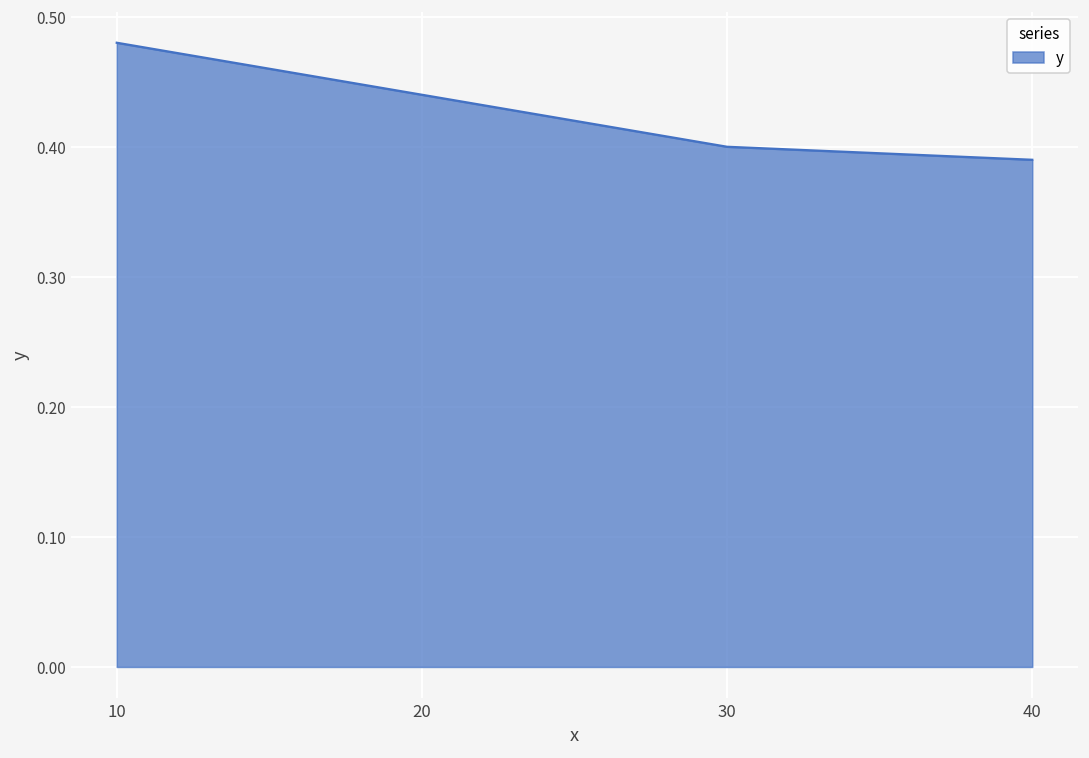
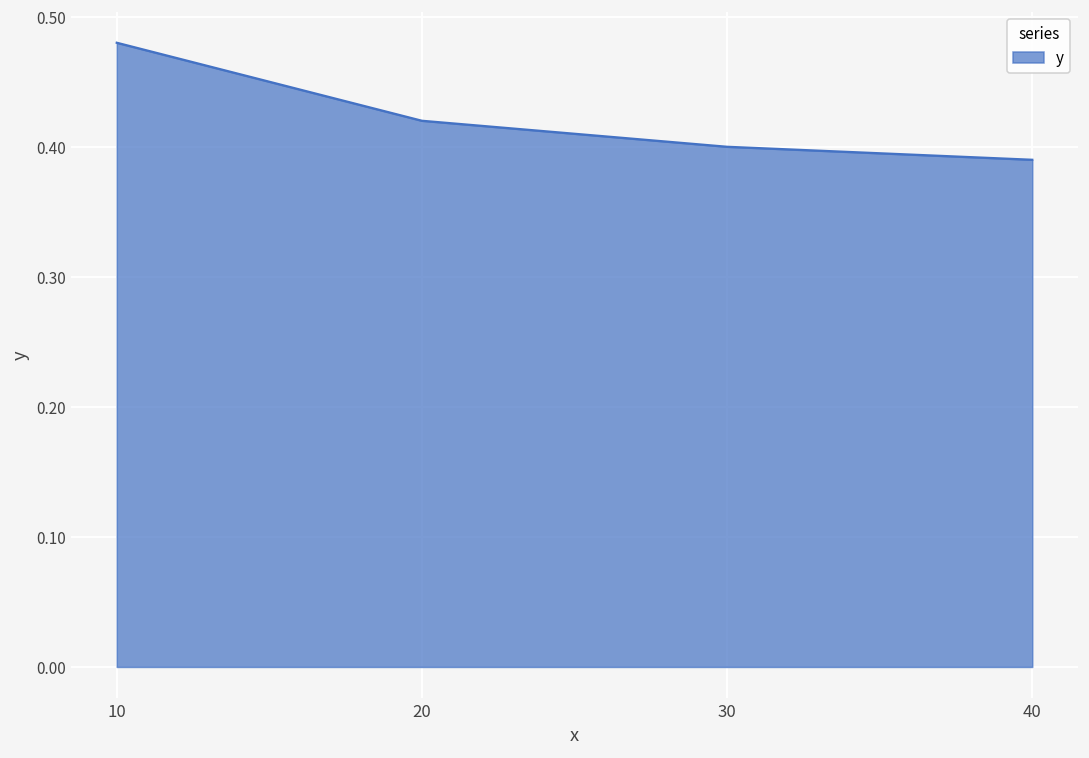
  {
    "10": 0.48,
-   "20": 0.44,
+   "20": 0.42,
    "30": 0.40,
    "40": 0.39
  }
